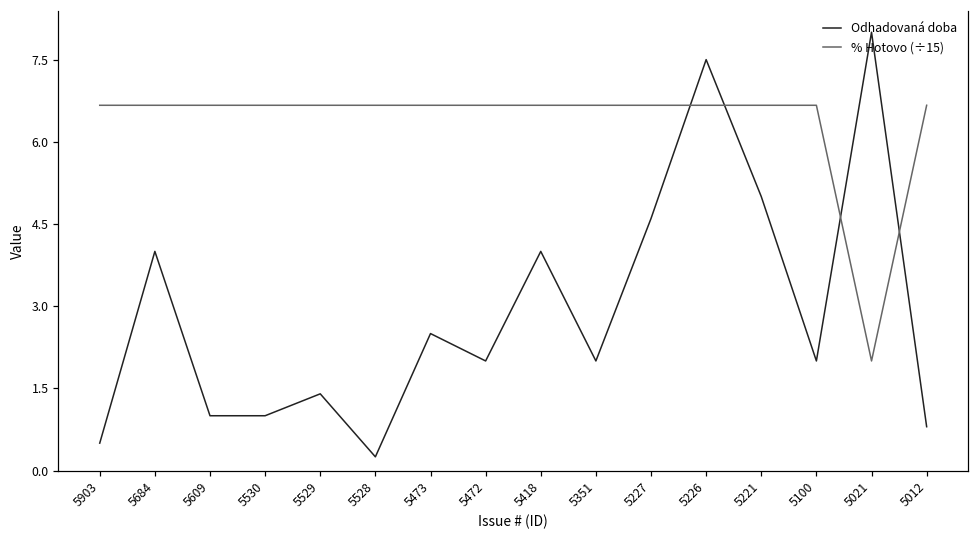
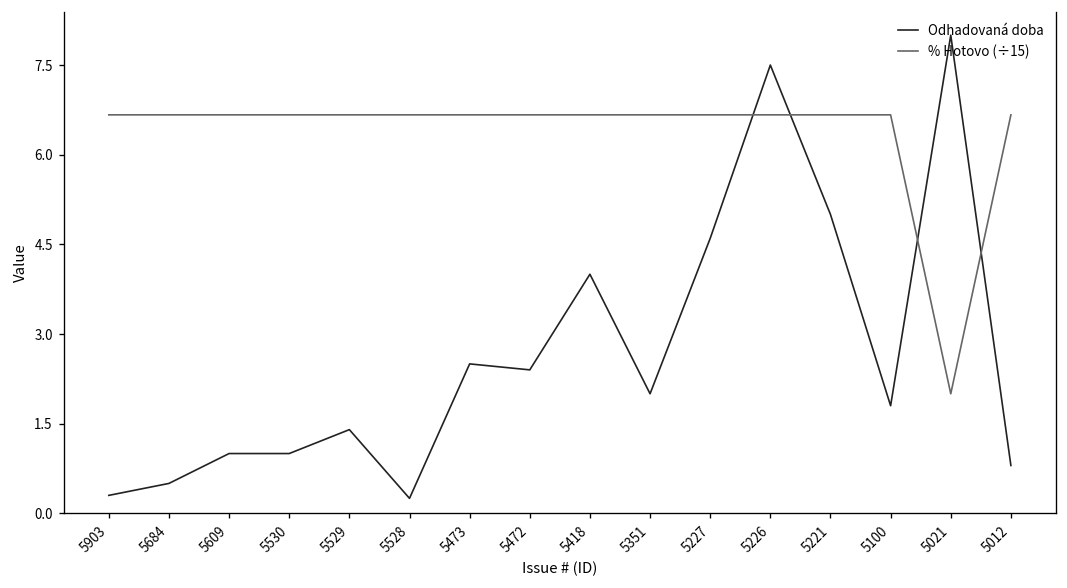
  {
    "Odhadovaná doba": {
-     "5903": 0.5,
-     "5684": 4.0,
+     "5903": 0.3,
+     "5684": 0.5,
      "5609": 1.0,
      "5530": 1.0,
      "5529": 1.4,
      "5528": 0.3,
      "5473": 2.5,
-     "5472": 2.0,
+     "5472": 2.4,
      "5418": 4.0,
      "5351": 2.0,
      "5227": 4.6,
      "5226": 7.5,
      "5221": 5.0,
-     "5100": 2.0,
+     "5100": 1.8,
      "5021": 8.0,
      "5012": 0.8
    },
    "% Hotovo (÷15)": {
      "5903": 6.7,
      "5684": 6.7,
      "5609": 6.7,
      "5530": 6.7,
      "5529": 6.7,
      "5528": 6.7,
      "5473": 6.7,
      "5472": 6.7,
      "5418": 6.7,
      "5351": 6.7,
      "5227": 6.7,
      "5226": 6.7,
      "5221": 6.7,
      "5100": 6.7,
      "5021": 2.0,
      "5012": 6.7
    }
  }
